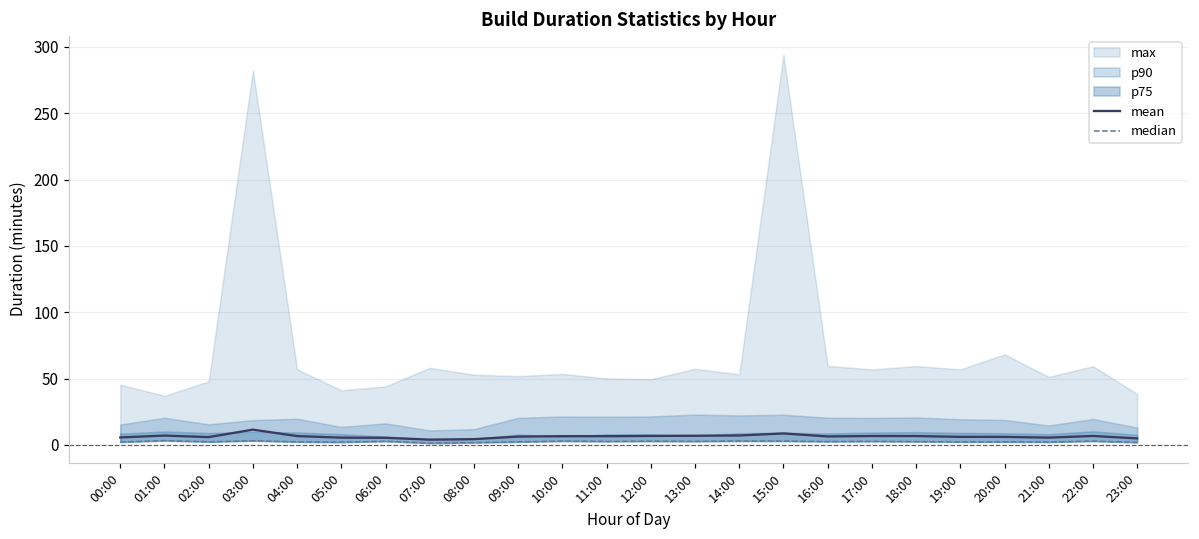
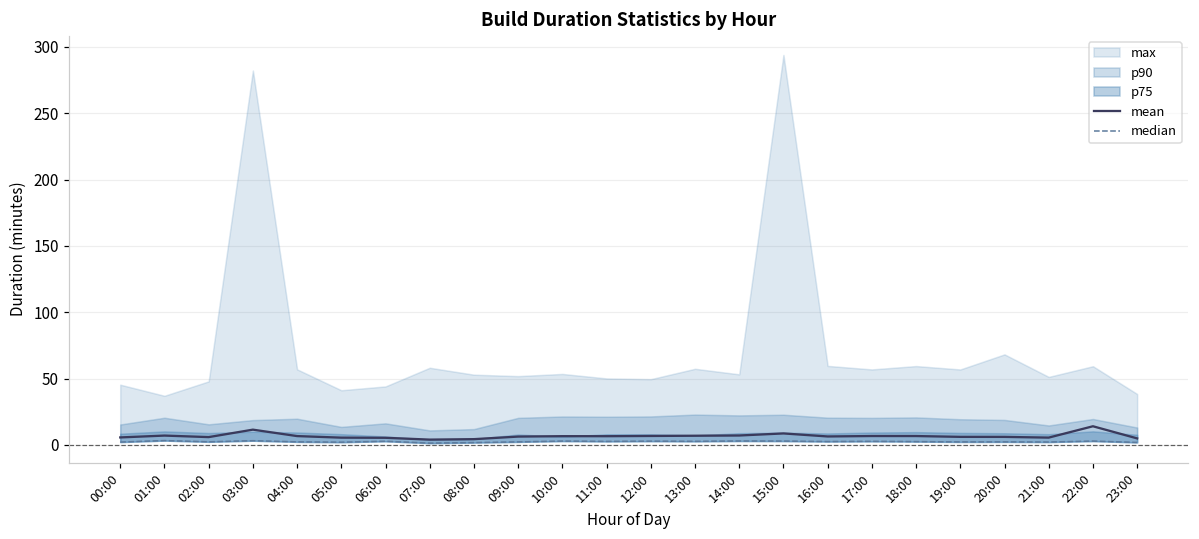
  {
    "mean": {
      "00:00": 6,
      "01:00": 7,
      "02:00": 6,
      "04:00": 7,
      "05:00": 5,
      "16:00": 6,
      "17:00": 7,
      "18:00": 7,
      "19:00": 6,
      "20:00": 6,
      "21:00": 5,
-     "22:00": 7,
+     "22:00": 14,
      "23:00": 5
    }
  }
